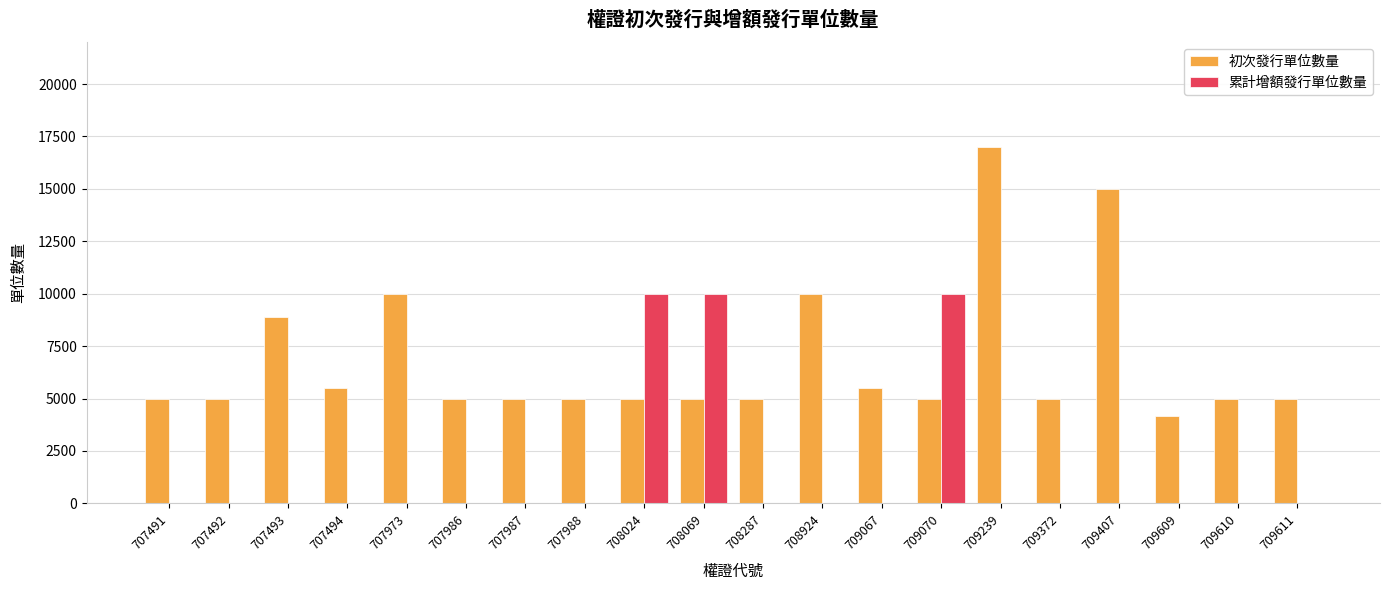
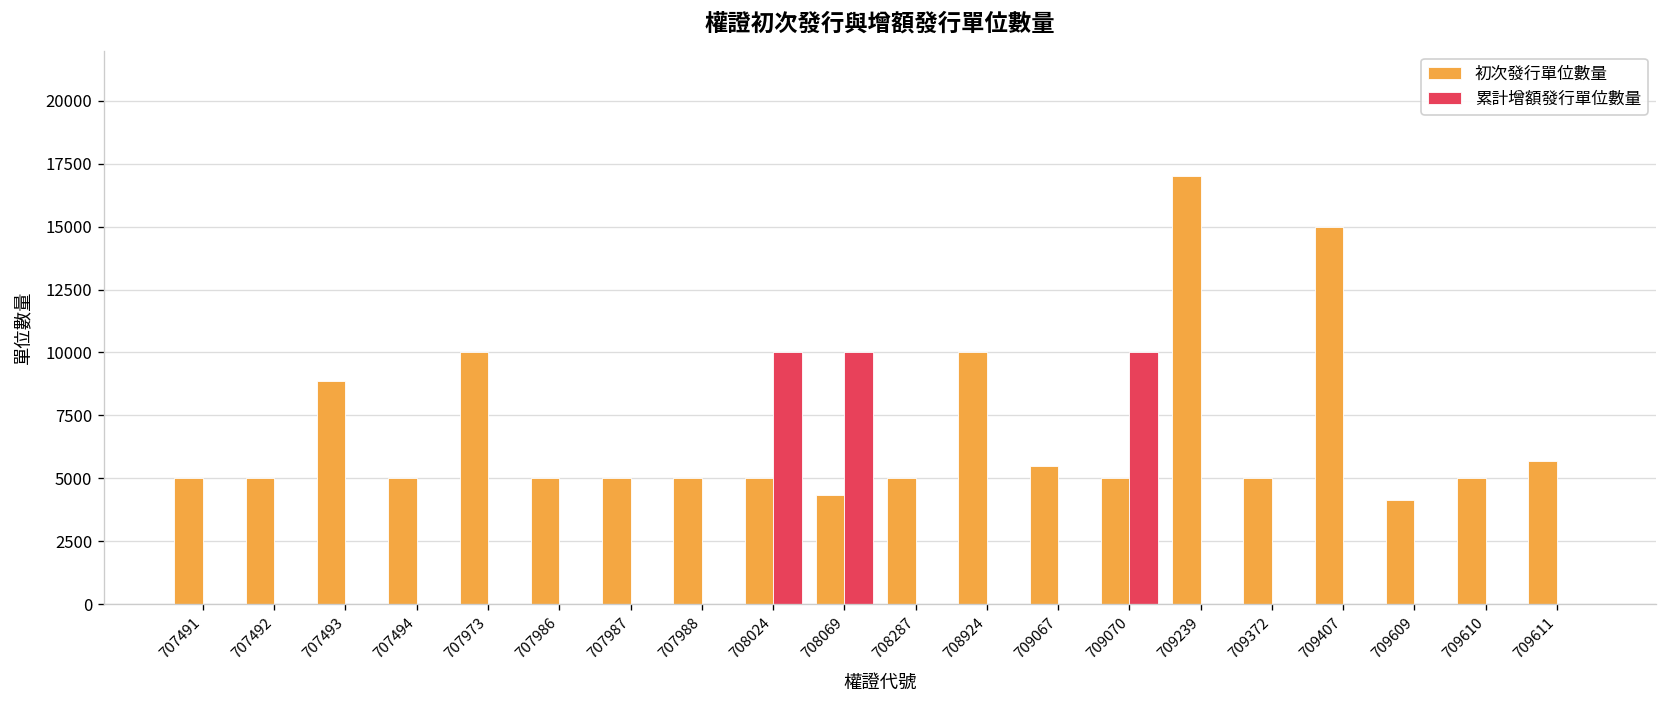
  {
    "初次發行單位數量": {
      "707491": 5000,
      "707492": 5000,
      "707493": 8900,
-     "707494": 5500,
+     "707494": 5000,
      "707973": 10000,
      "707986": 5000,
      "707987": 5000,
      "707988": 5000,
      "708024": 5000,
-     "708069": 5000,
+     "708069": 4400,
      "708287": 5000,
      "708924": 10000,
      "709067": 5500,
      "709070": 5000,
      "709239": 17000,
      "709372": 5000,
      "709407": 15000,
      "709609": 4100,
      "709610": 5000,
-     "709611": 5000
+     "709611": 5700
    },
    "累計增額發行單位數量": {
      "707491": 0,
      "707492": 0,
      "707493": 0,
      "707494": 0,
      "707973": 0,
      "707986": 0,
      "707987": 0,
      "707988": 0,
      "708024": 10000,
      "708069": 10000,
      "708287": 0,
      "708924": 0,
      "709067": 0,
      "709070": 10000,
      "709239": 0,
      "709372": 0,
      "709407": 0,
      "709609": 0,
      "709610": 0,
      "709611": 0
    }
  }
